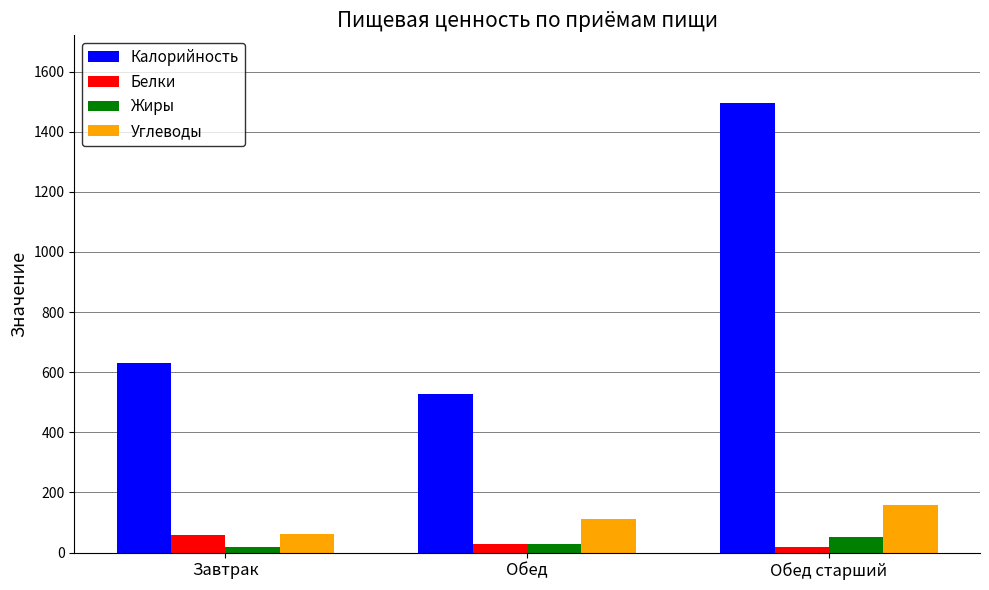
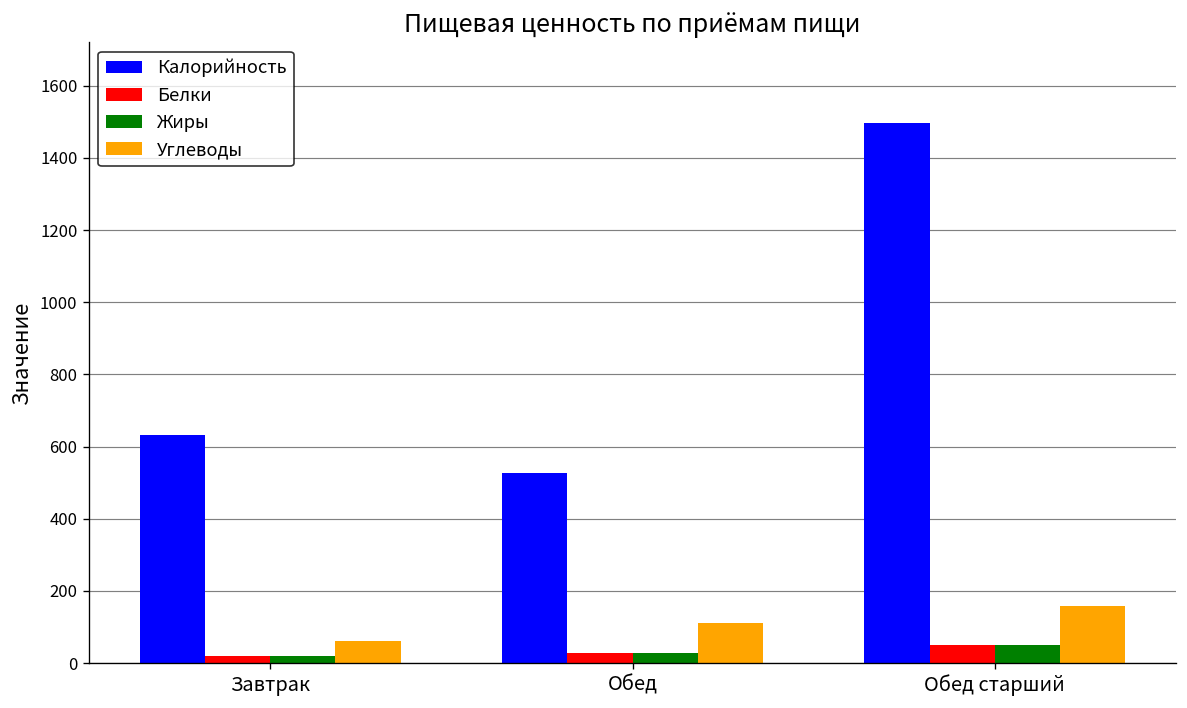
  {
    "Калорийность": {
      "Завтрак": 630,
      "Обед": 530,
      "Обед старший": 1500
    },
    "Белки": {
-     "Завтрак": 60,
+     "Завтрак": 20,
      "Обед": 30,
-     "Обед старший": 20
+     "Обед старший": 50
    },
    "Жиры": {
      "Завтрак": 20,
      "Обед": 30,
      "Обед старший": 50
    },
    "Углеводы": {
      "Завтрак": 60,
      "Обед": 110,
      "Обед старший": 160
    }
  }
